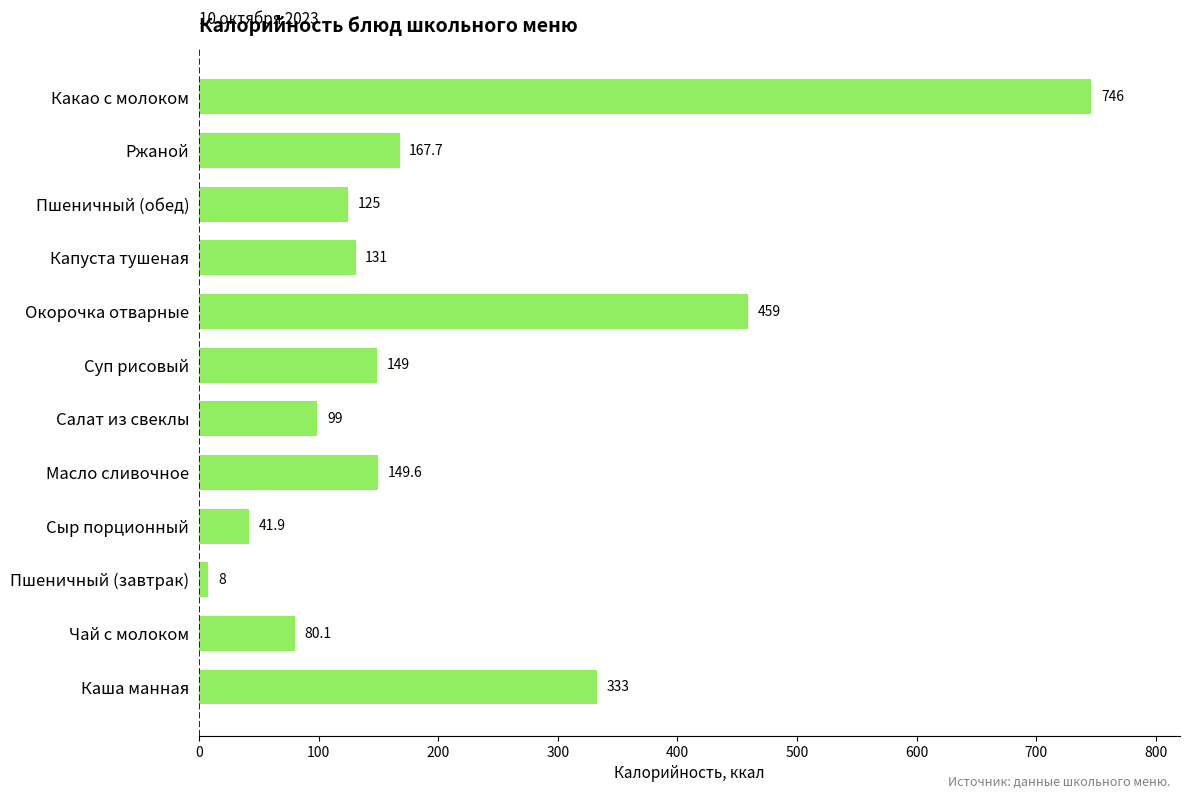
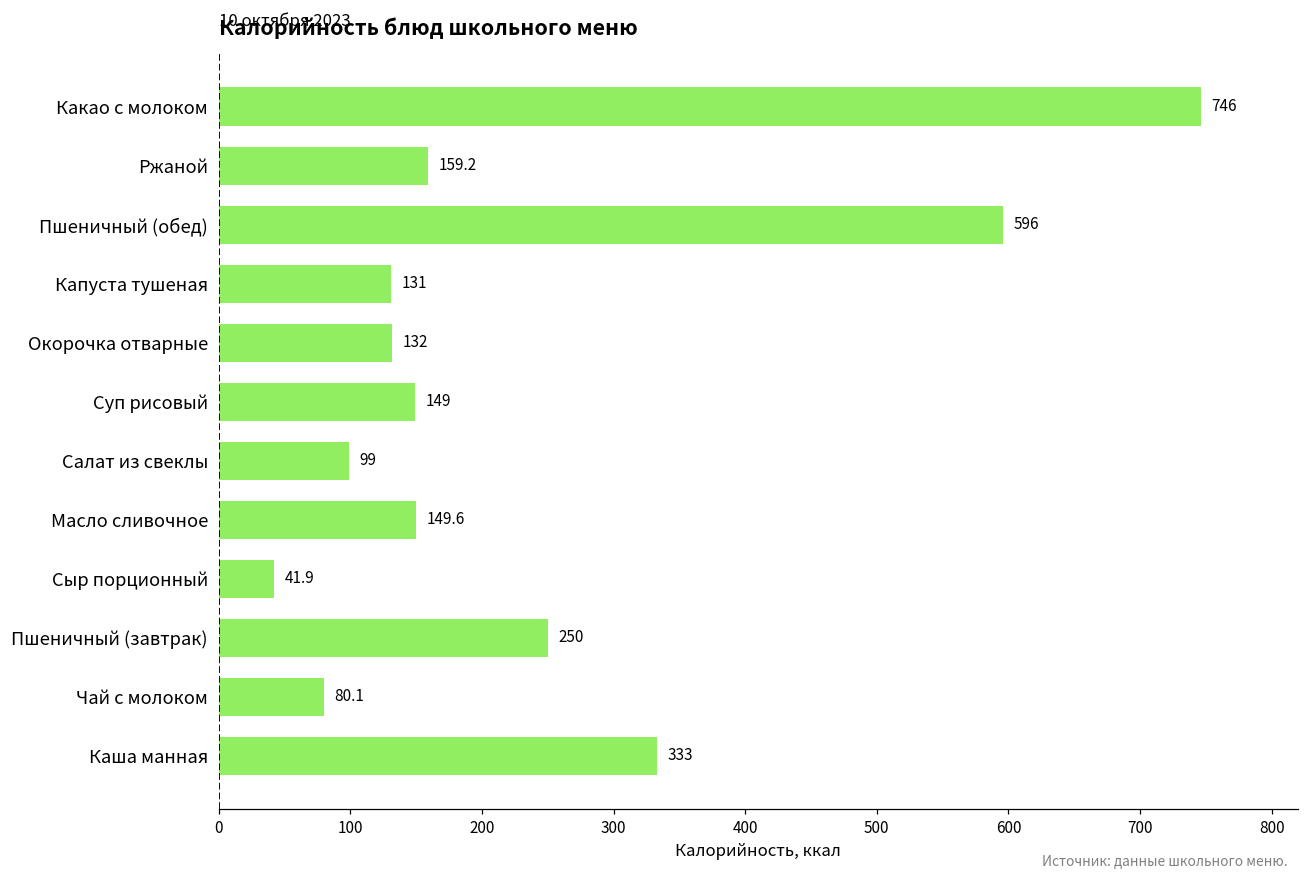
  {
    "Какао с молоком": 746,
-   "Ржаной": 167.7,
-   "Пшеничный (обед)": 125,
+   "Ржаной": 159.2,
+   "Пшеничный (обед)": 596,
    "Капуста тушеная": 131,
-   "Окорочка отварные": 459,
+   "Окорочка отварные": 132,
    "Суп рисовый": 149,
    "Салат из свеклы": 99,
    "Масло сливочное": 149.6,
    "Сыр порционный": 41.9,
-   "Пшеничный (завтрак)": 8,
+   "Пшеничный (завтрак)": 250,
    "Чай с молоком": 80.1,
    "Каша манная": 333
  }
